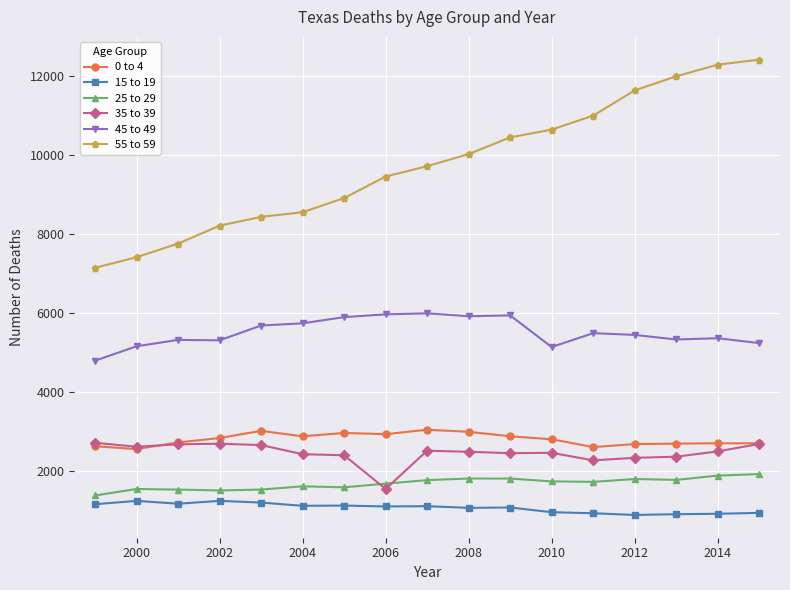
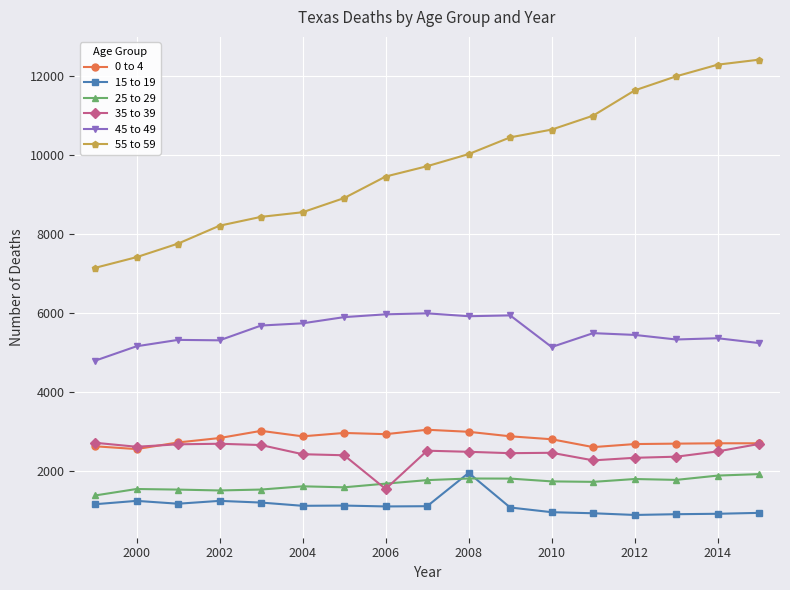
  {
    "0 to 4": {
      "2002": 2800,
      "2004": 2900,
      "2006": 2900,
      "2008": 3000,
      "2010": 2800,
      "2012": 2700,
      "2014": 2700
    },
    "15 to 19": {
      "2000": 1200,
      "2002": 1200,
      "2004": 1100,
      "2006": 1100,
-     "2008": 1100,
+     "2008": 1900,
      "2010": 900,
      "2012": 900,
      "2014": 900
    },
    "25 to 29": {
      "2000": 1500,
      "2002": 1500,
      "2004": 1600,
      "2006": 1700,
      "2008": 1800,
      "2010": 1700,
      "2012": 1800,
      "2014": 1900
    },
    "35 to 39": {
      "2002": 2700,
      "2004": 2400,
      "2006": 1500,
      "2008": 2500,
      "2010": 2500,
      "2012": 2300,
      "2014": 2500
    },
    "45 to 49": {
      "2000": 5200,
      "2002": 5300,
      "2004": 5700,
      "2006": 6000,
      "2008": 5900,
      "2010": 5100,
      "2012": 5400,
      "2014": 5400
    },
    "55 to 59": {
      "2000": 7400,
      "2002": 8200,
      "2004": 8600,
      "2006": 9500,
      "2008": 10000,
      "2010": 10600,
      "2012": 11600,
      "2014": 12300
    }
  }
